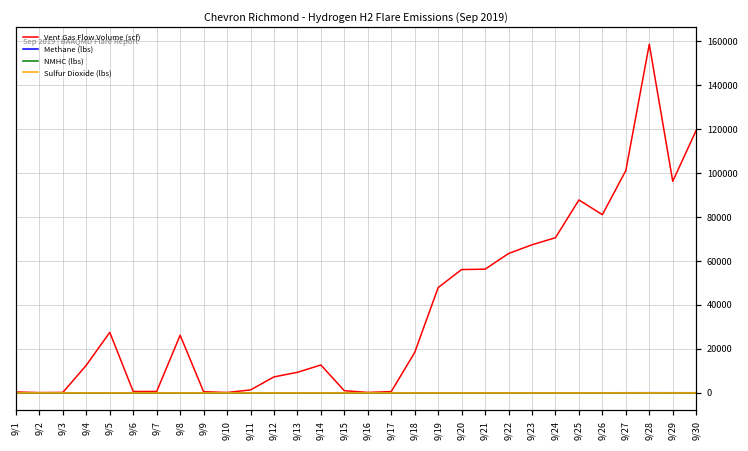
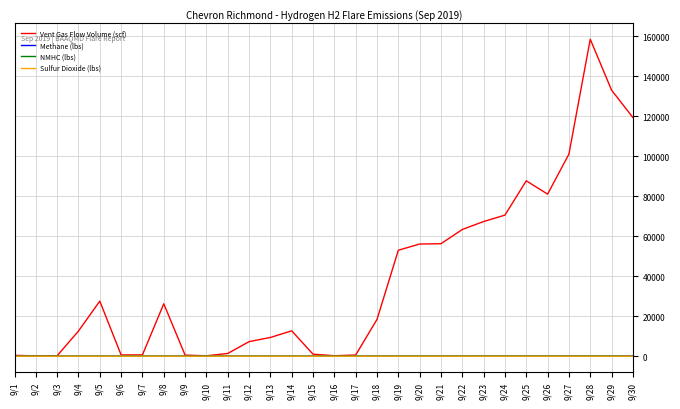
  {
    "Vent Gas Flow Volume (scf)": {
      "9/4": 13000,
      "9/5": 28000,
      "9/8": 26000,
      "9/11": 1000,
      "9/12": 7000,
      "9/13": 9000,
      "9/14": 13000,
      "9/18": 18000,
-     "9/19": 48000,
+     "9/19": 53000,
      "9/20": 56000,
      "9/21": 56000,
      "9/22": 63000,
      "9/23": 67000,
      "9/24": 71000,
      "9/25": 88000,
      "9/26": 81000,
      "9/27": 101000,
      "9/28": 159000,
-     "9/29": 96000,
+     "9/29": 133000,
      "9/30": 119000
    },
    "Sulfur Dioxide (lbs)": {
      "9/4": 0,
      "9/5": 0,
      "9/8": 0,
      "9/11": 0,
      "9/12": 0,
      "9/13": 0,
      "9/14": 0,
      "9/18": 0,
      "9/19": 0,
      "9/20": 0,
      "9/21": 0,
      "9/22": 0,
      "9/23": 0,
      "9/24": 0,
      "9/25": 0,
      "9/26": 0,
      "9/27": 0,
      "9/28": 0,
      "9/29": 0,
      "9/30": 0
    }
  }
